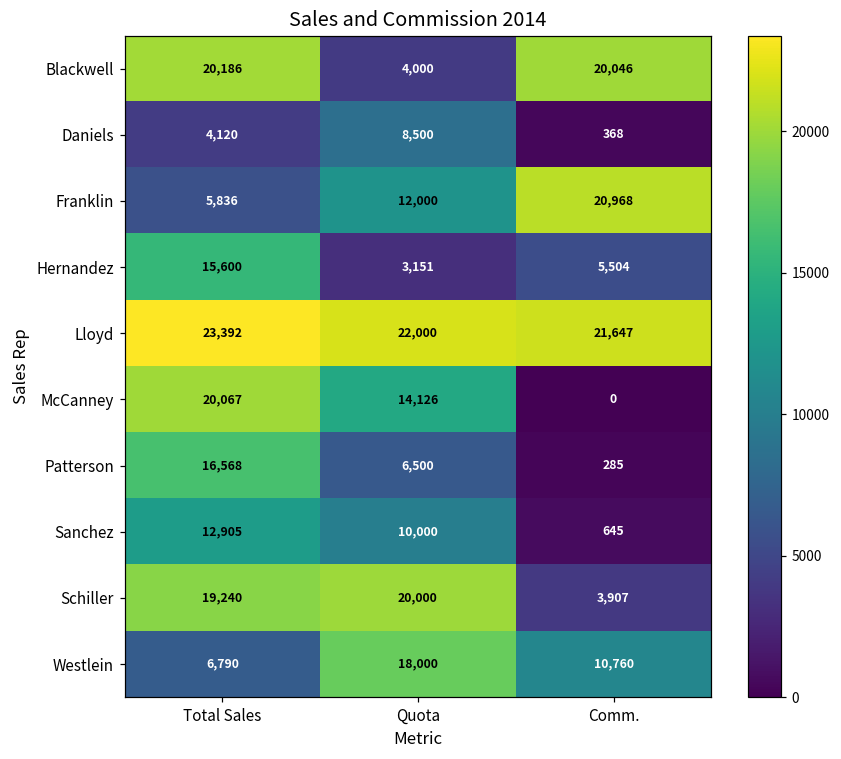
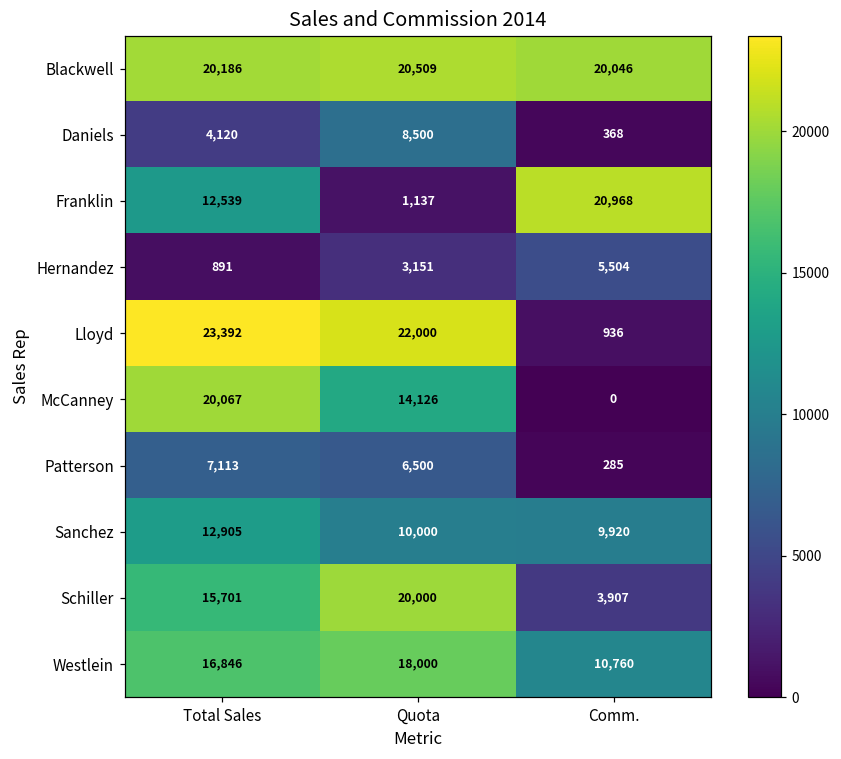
  {
    "Blackwell": {
      "Total Sales": "20,186",
-     "Quota": "4,000",
+     "Quota": "20,509",
      "Comm.": "20,046"
    },
    "Daniels": {
      "Total Sales": "4,120",
      "Quota": "8,500",
      "Comm.": "368"
    },
    "Franklin": {
-     "Total Sales": "5,836",
-     "Quota": "12,000",
+     "Total Sales": "12,539",
+     "Quota": "1,137",
      "Comm.": "20,968"
    },
    "Hernandez": {
-     "Total Sales": "15,600",
+     "Total Sales": "891",
      "Quota": "3,151",
      "Comm.": "5,504"
    },
    "Lloyd": {
      "Total Sales": "23,392",
      "Quota": "22,000",
-     "Comm.": "21,647"
+     "Comm.": "936"
    },
    "McCanney": {
      "Total Sales": "20,067",
      "Quota": "14,126",
      "Comm.": "0"
    },
    "Patterson": {
-     "Total Sales": "16,568",
+     "Total Sales": "7,113",
      "Quota": "6,500",
      "Comm.": "285"
    },
    "Sanchez": {
      "Total Sales": "12,905",
      "Quota": "10,000",
-     "Comm.": "645"
+     "Comm.": "9,920"
    },
    "Schiller": {
-     "Total Sales": "19,240",
+     "Total Sales": "15,701",
      "Quota": "20,000",
      "Comm.": "3,907"
    },
    "Westlein": {
-     "Total Sales": "6,790",
+     "Total Sales": "16,846",
      "Quota": "18,000",
      "Comm.": "10,760"
    }
  }
